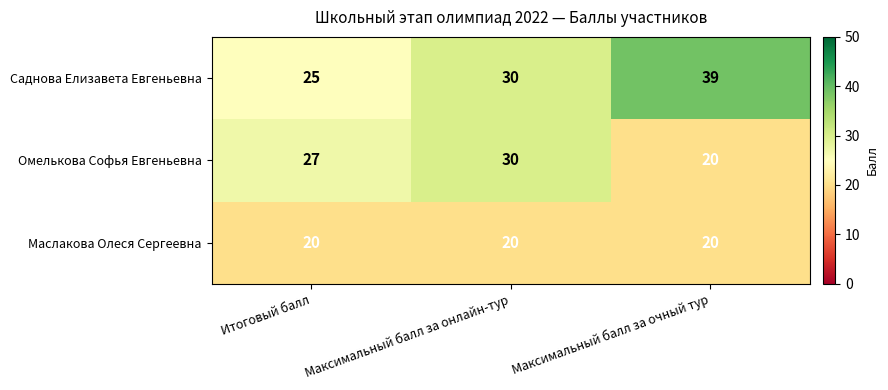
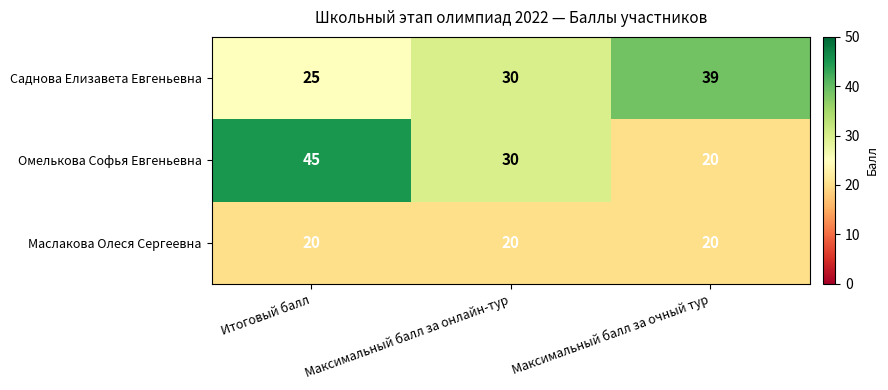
  {
    "Саднова Елизавета Евгеньевна": {
      "Итоговый балл": 25,
      "Максимальный балл за онлайн-тур": 30,
      "Максимальный балл за очный тур": 39
    },
    "Омелькова Софья Евгеньевна": {
-     "Итоговый балл": 27,
+     "Итоговый балл": 45,
      "Максимальный балл за онлайн-тур": 30,
      "Максимальный балл за очный тур": 20
    },
    "Маслакова Олеся Сергеевна": {
      "Итоговый балл": 20,
      "Максимальный балл за онлайн-тур": 20,
      "Максимальный балл за очный тур": 20
    }
  }
